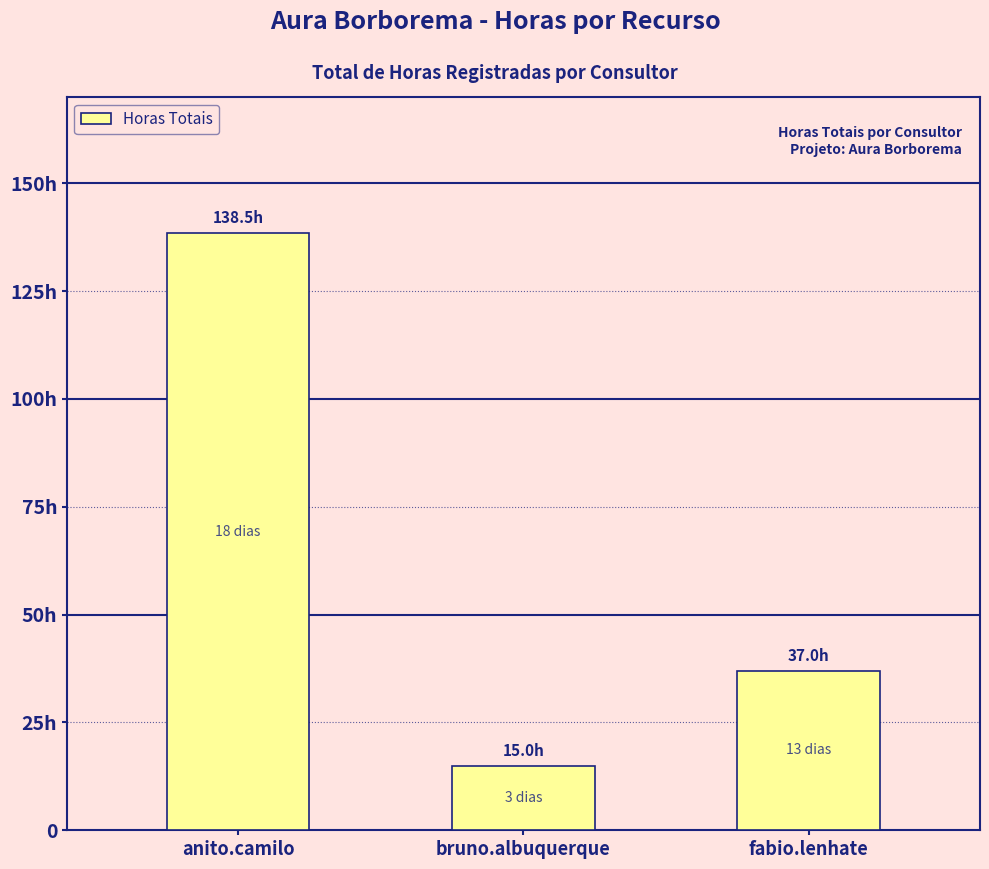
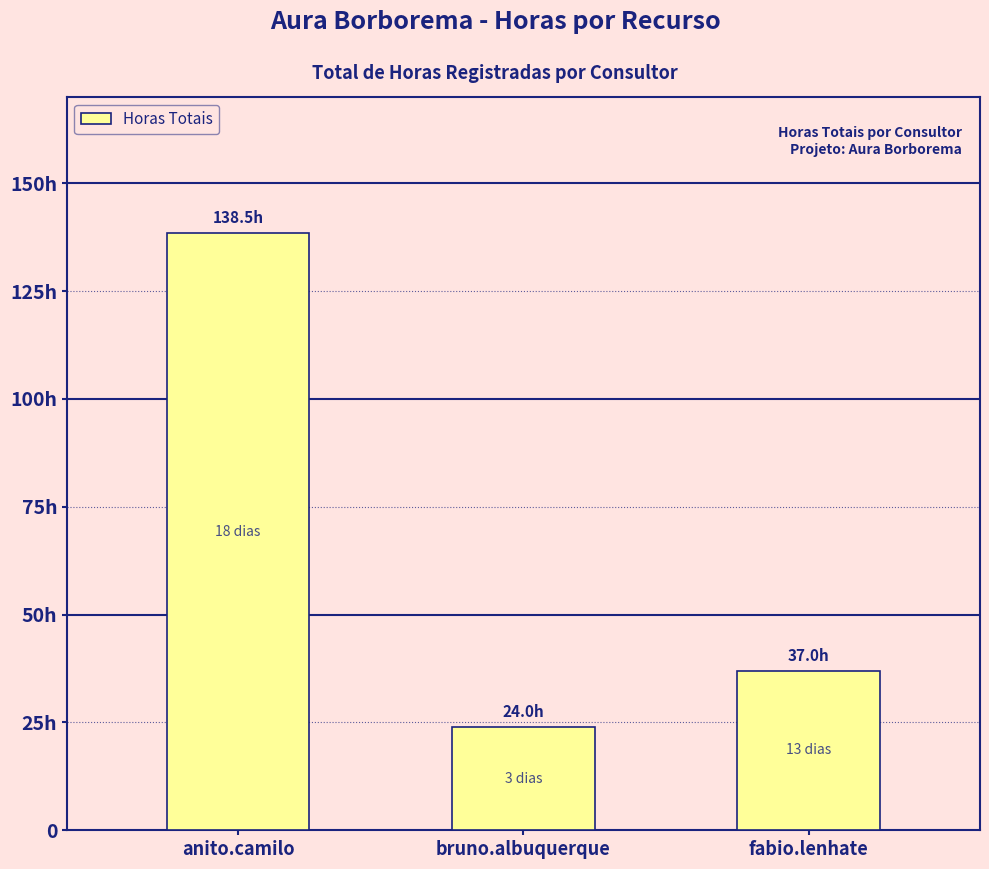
  {
    "anito.camilo": "138.5h",
-   "bruno.albuquerque": "15.0h",
+   "bruno.albuquerque": "24.0h",
    "fabio.lenhate": "37.0h"
  }
